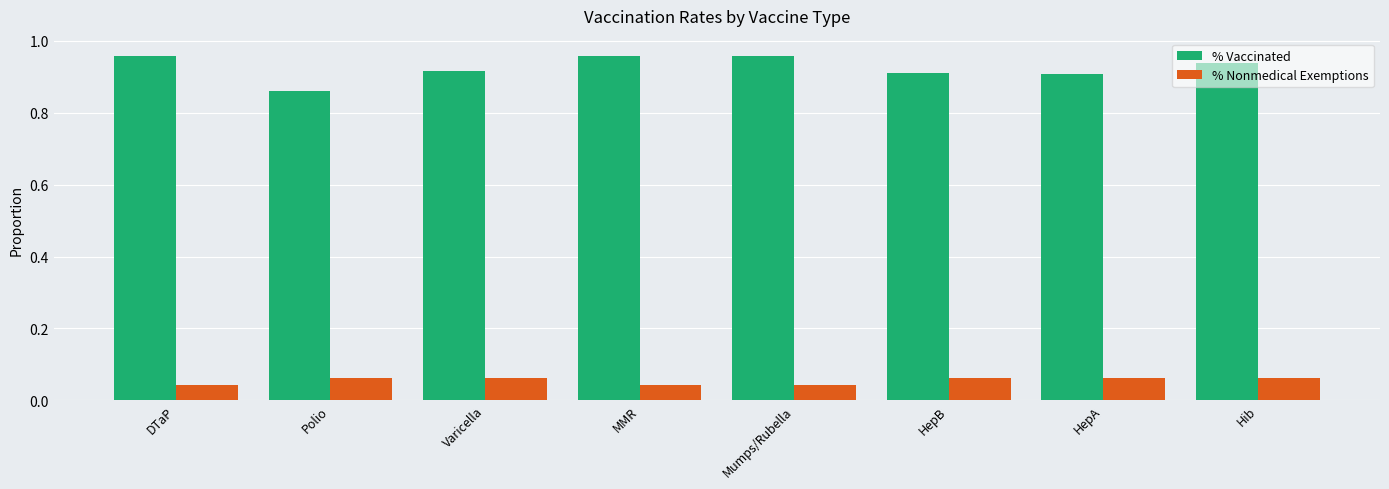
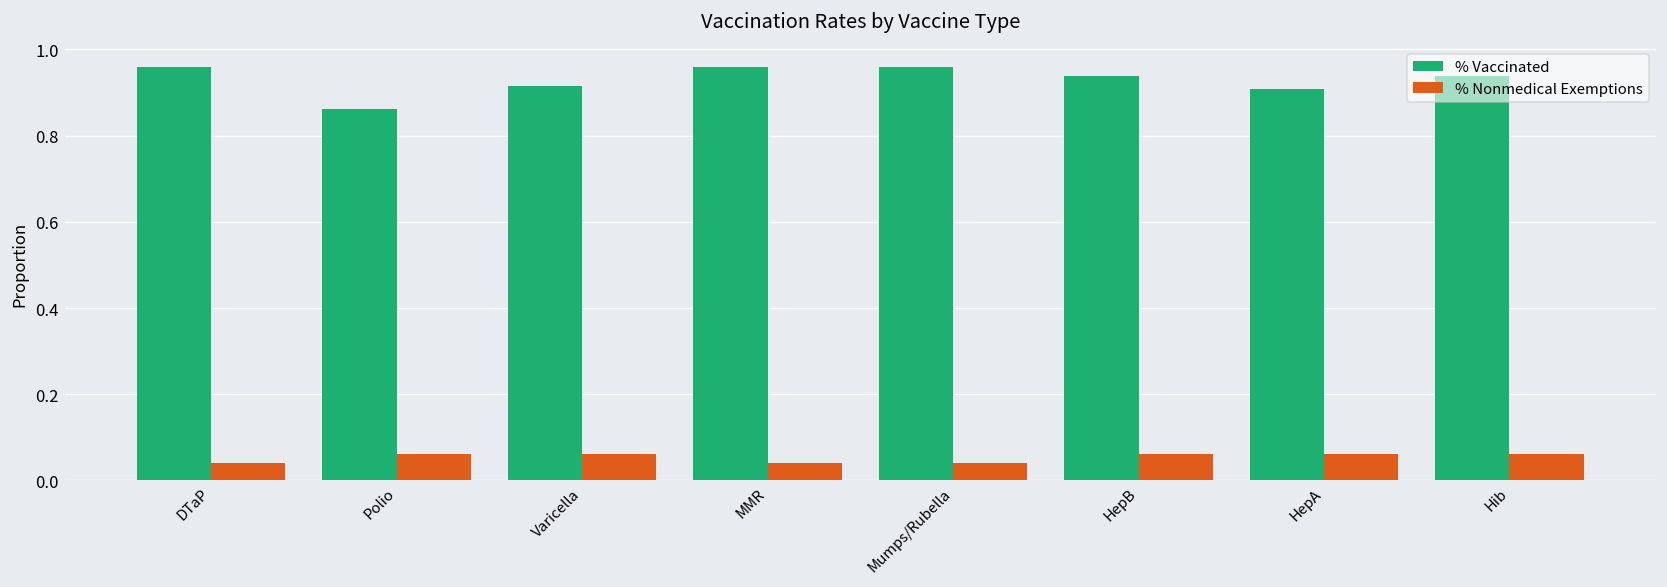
  {
    "% Vaccinated": {
      "DTaP": 0.96,
      "Polio": 0.86,
      "Varicella": 0.92,
      "MMR": 0.96,
      "Mumps/Rubella": 0.96,
-     "HepB": 0.91,
+     "HepB": 0.94,
      "HepA": 0.91
    },
    "% Nonmedical Exemptions": {
      "DTaP": 0.04,
      "Polio": 0.06,
      "Varicella": 0.06,
      "MMR": 0.04,
      "Mumps/Rubella": 0.04,
      "HepB": 0.06,
      "HepA": 0.06,
      "Hib": 0.06
    }
  }
